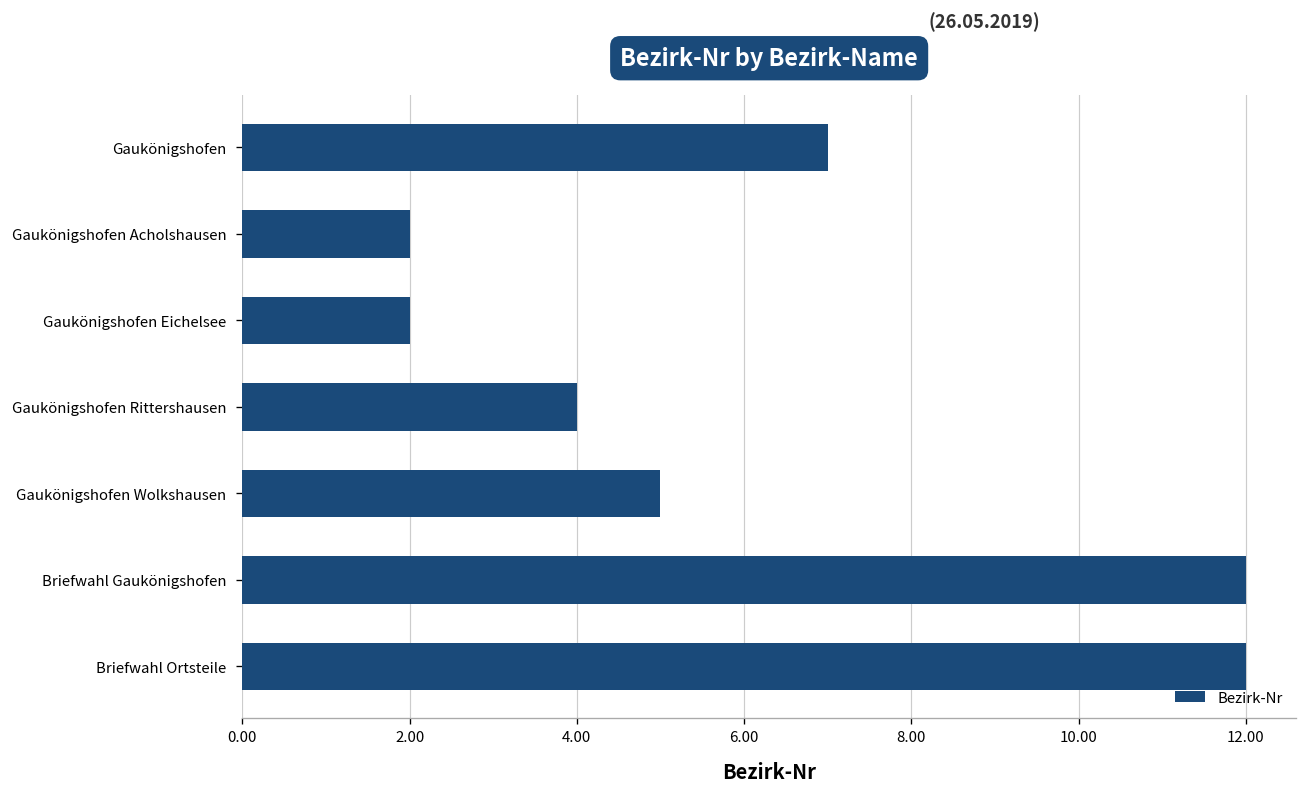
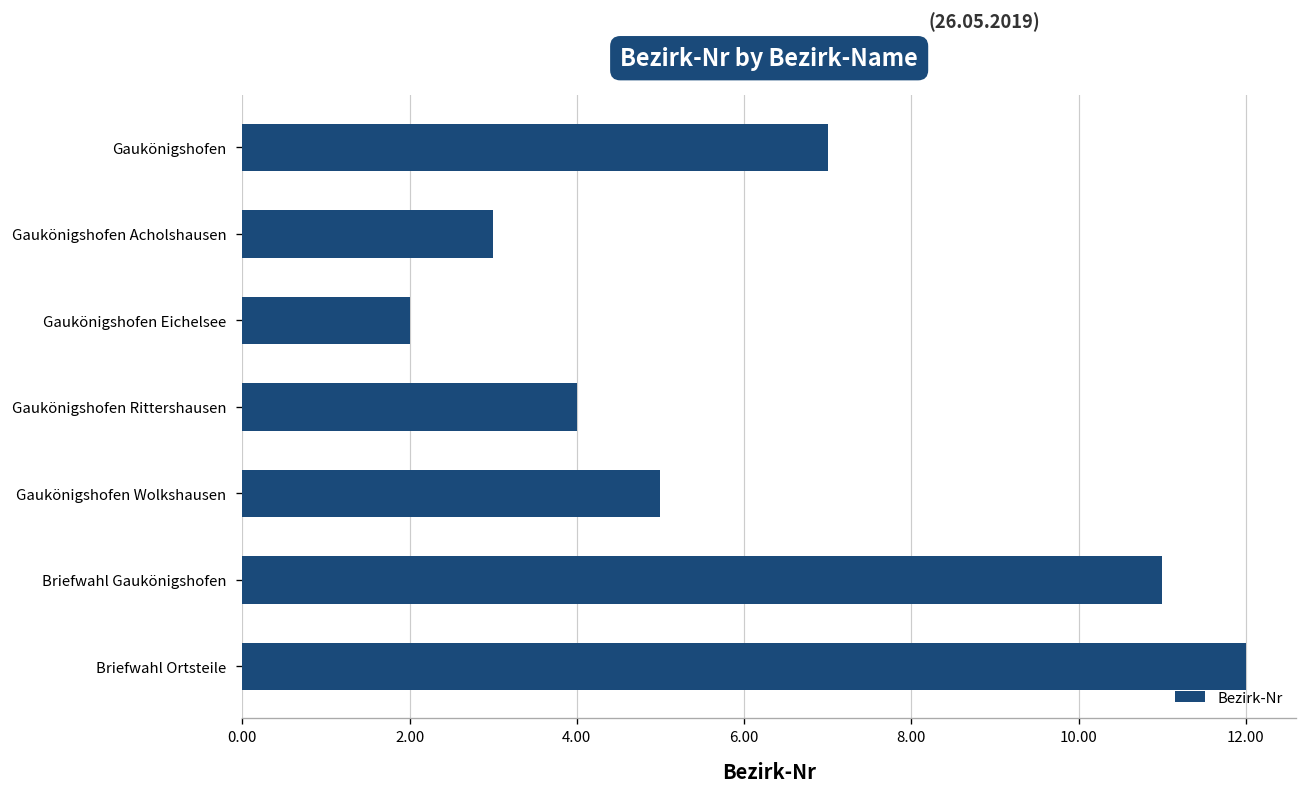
  {
    "Gaukönigshofen": 7,
-   "Gaukönigshofen Acholshausen": 2,
+   "Gaukönigshofen Acholshausen": 3,
    "Gaukönigshofen Eichelsee": 2,
    "Gaukönigshofen Rittershausen": 4,
    "Gaukönigshofen Wolkshausen": 5,
-   "Briefwahl Gaukönigshofen": 12,
+   "Briefwahl Gaukönigshofen": 11,
    "Briefwahl Ortsteile": 12
  }
